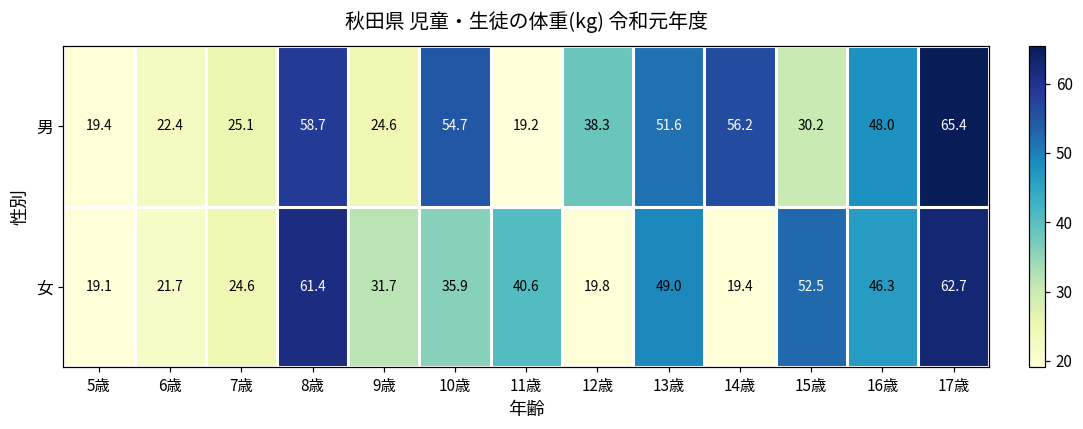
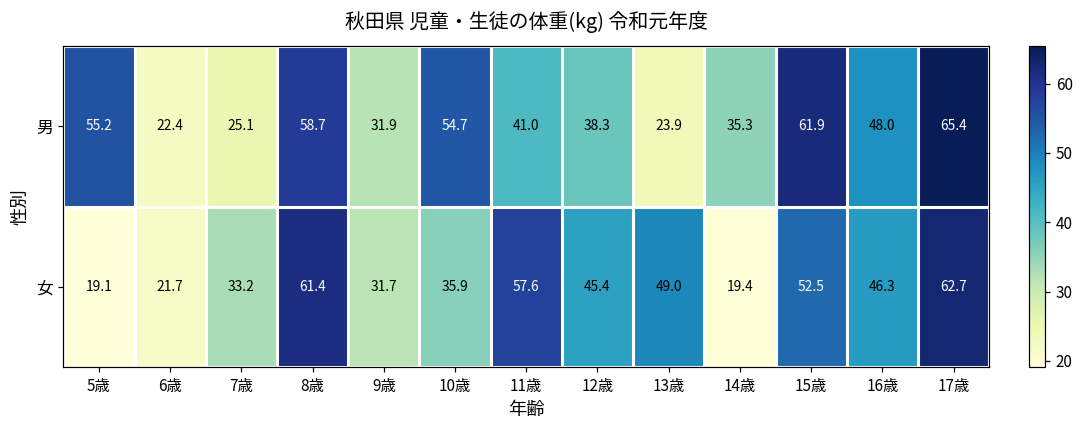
  {
    "男": {
-     "5歳": 19.4,
+     "5歳": 55.2,
      "6歳": 22.4,
      "7歳": 25.1,
      "8歳": 58.7,
-     "9歳": 24.6,
+     "9歳": 31.9,
      "10歳": 54.7,
-     "11歳": 19.2,
+     "11歳": 41.0,
      "12歳": 38.3,
-     "13歳": 51.6,
-     "14歳": 56.2,
-     "15歳": 30.2,
+     "13歳": 23.9,
+     "14歳": 35.3,
+     "15歳": 61.9,
      "16歳": 48.0,
      "17歳": 65.4
    },
    "女": {
      "5歳": 19.1,
      "6歳": 21.7,
-     "7歳": 24.6,
+     "7歳": 33.2,
      "8歳": 61.4,
      "9歳": 31.7,
      "10歳": 35.9,
-     "11歳": 40.6,
-     "12歳": 19.8,
+     "11歳": 57.6,
+     "12歳": 45.4,
      "13歳": 49.0,
      "14歳": 19.4,
      "15歳": 52.5,
      "16歳": 46.3,
      "17歳": 62.7
    }
  }
